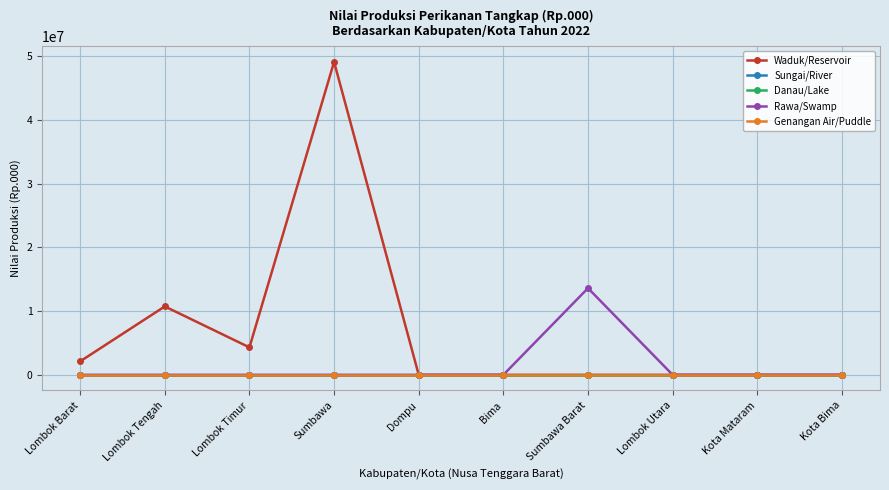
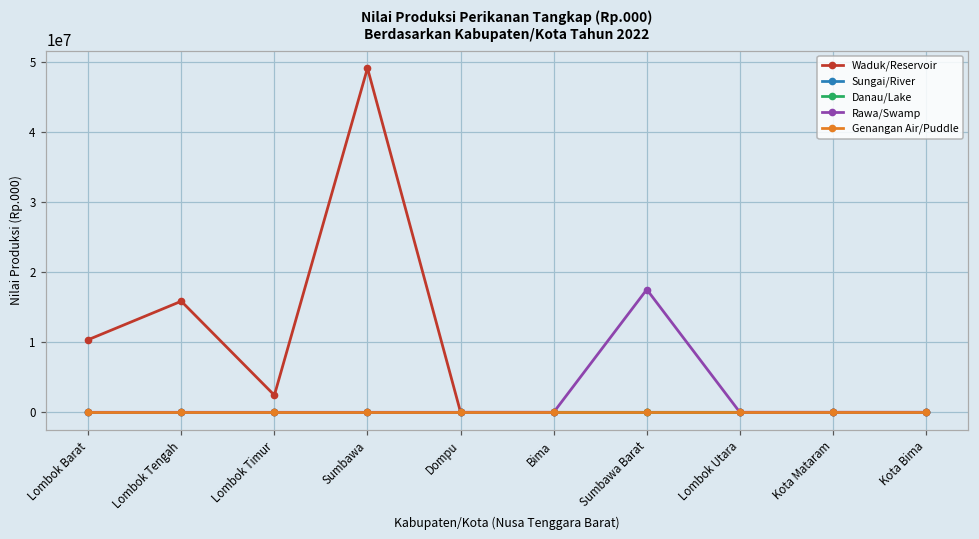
  {
    "Waduk/Reservoir": {
-     "Lombok Barat": 2000000,
-     "Lombok Tengah": 11000000,
-     "Lombok Timur": 4000000,
+     "Lombok Barat": 10000000,
+     "Lombok Tengah": 16000000,
+     "Lombok Timur": 2000000,
      "Sumbawa": 49000000
    },
    "Rawa/Swamp": {
-     "Sumbawa Barat": 14000000
+     "Sumbawa Barat": 18000000
    }
  }
